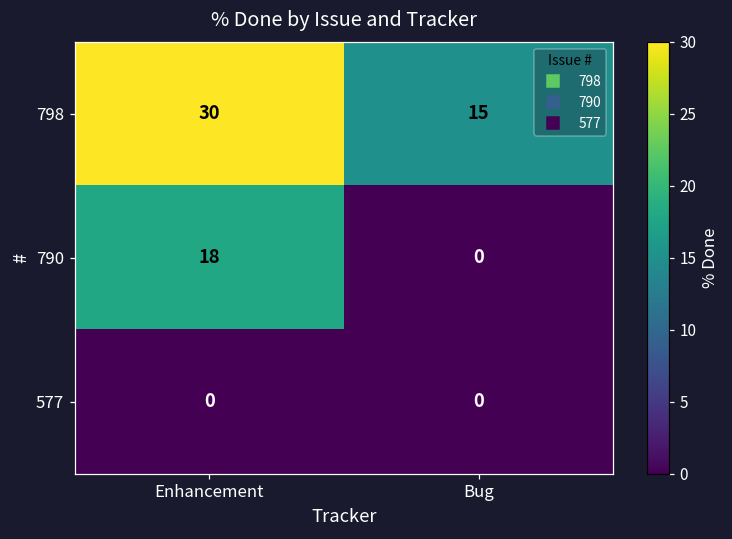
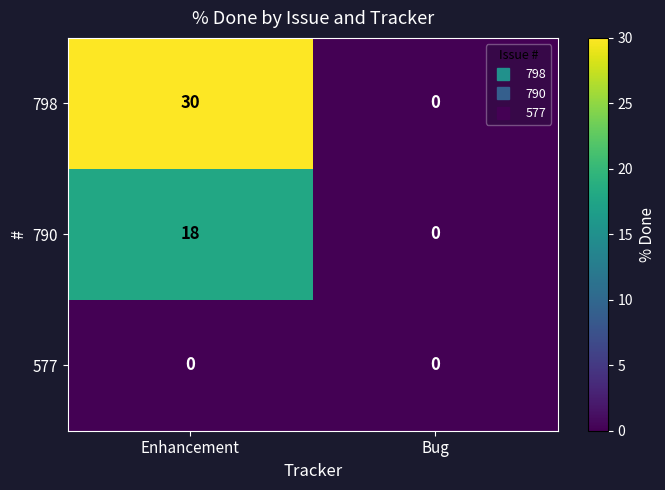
  {
    "798": {
      "Enhancement": 30,
-     "Bug": 15
+     "Bug": 0
    },
    "790": {
      "Enhancement": 18,
      "Bug": 0
    },
    "577": {
      "Enhancement": 0,
      "Bug": 0
    }
  }
